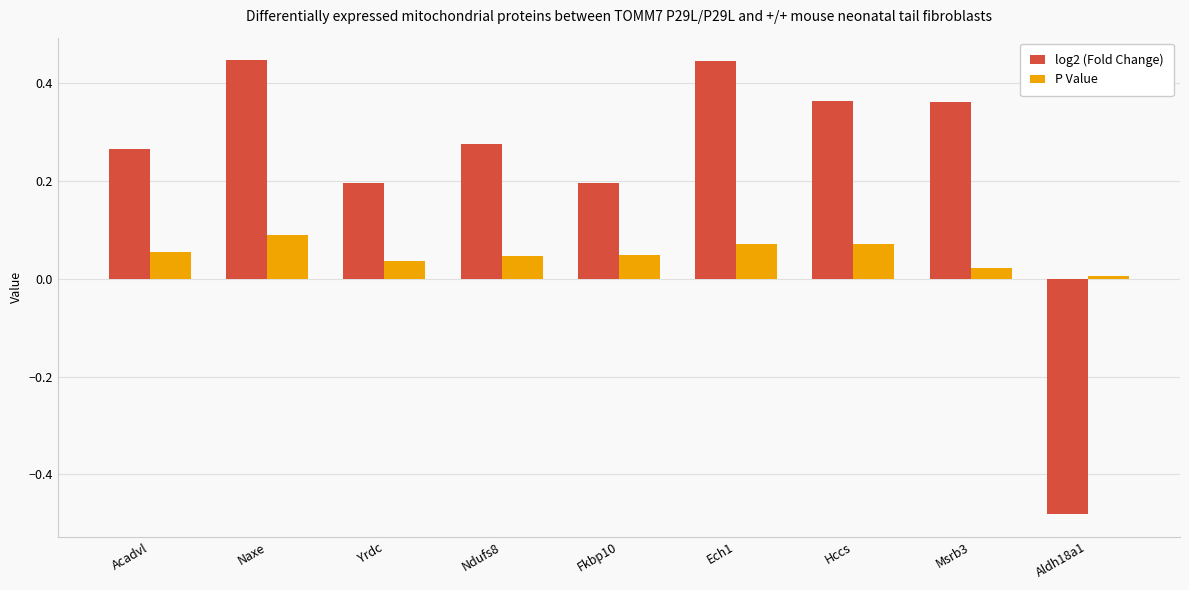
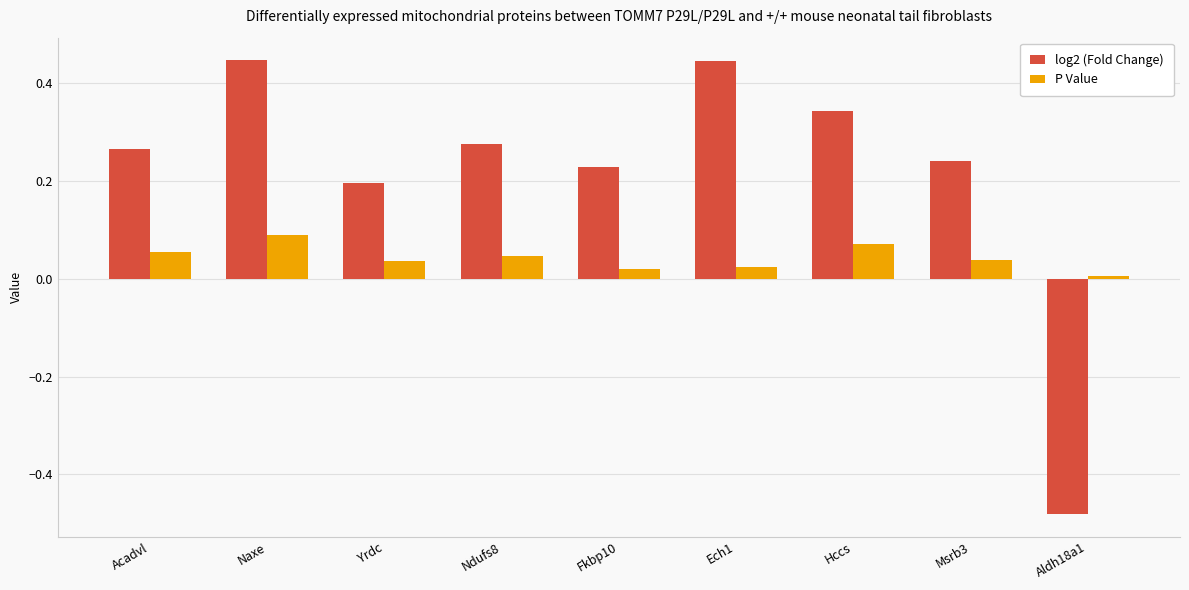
  {
    "log2 (Fold Change)": {
      "Acadvl": 0.27,
      "Naxe": 0.45,
      "Yrdc": 0.20,
      "Ndufs8": 0.28,
-     "Fkbp10": 0.20,
+     "Fkbp10": 0.23,
      "Ech1": 0.45,
-     "Hccs": 0.36,
-     "Msrb3": 0.36,
+     "Hccs": 0.34,
+     "Msrb3": 0.24,
      "Aldh18a1": -0.48
    },
    "P Value": {
      "Acadvl": 0.06,
      "Naxe": 0.09,
      "Yrdc": 0.04,
      "Ndufs8": 0.05,
-     "Fkbp10": 0.05,
-     "Ech1": 0.07,
+     "Fkbp10": 0.02,
+     "Ech1": 0.02,
      "Hccs": 0.07,
-     "Msrb3": 0.02,
+     "Msrb3": 0.04,
      "Aldh18a1": 0.01
    }
  }
